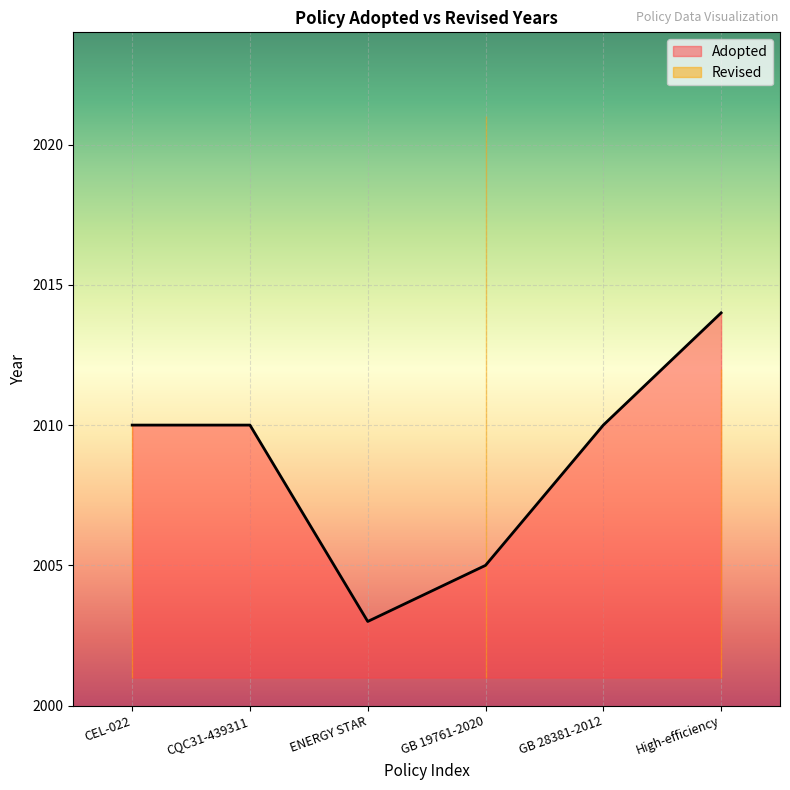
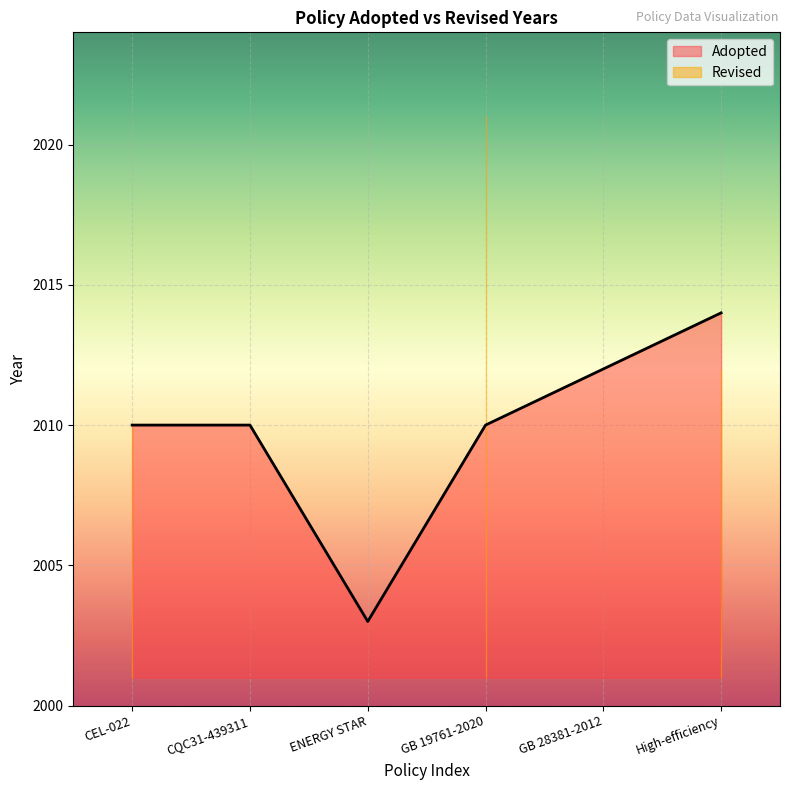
  {
    "Adopted": {
      "CQC31-439311": 2010,
      "ENERGY STAR": 2003,
-     "GB 19761-2020": 2005,
-     "GB 28381-2012": 2010,
+     "GB 19761-2020": 2010,
+     "GB 28381-2012": 2012,
      "High-efficiency": 2014
    }
  }
